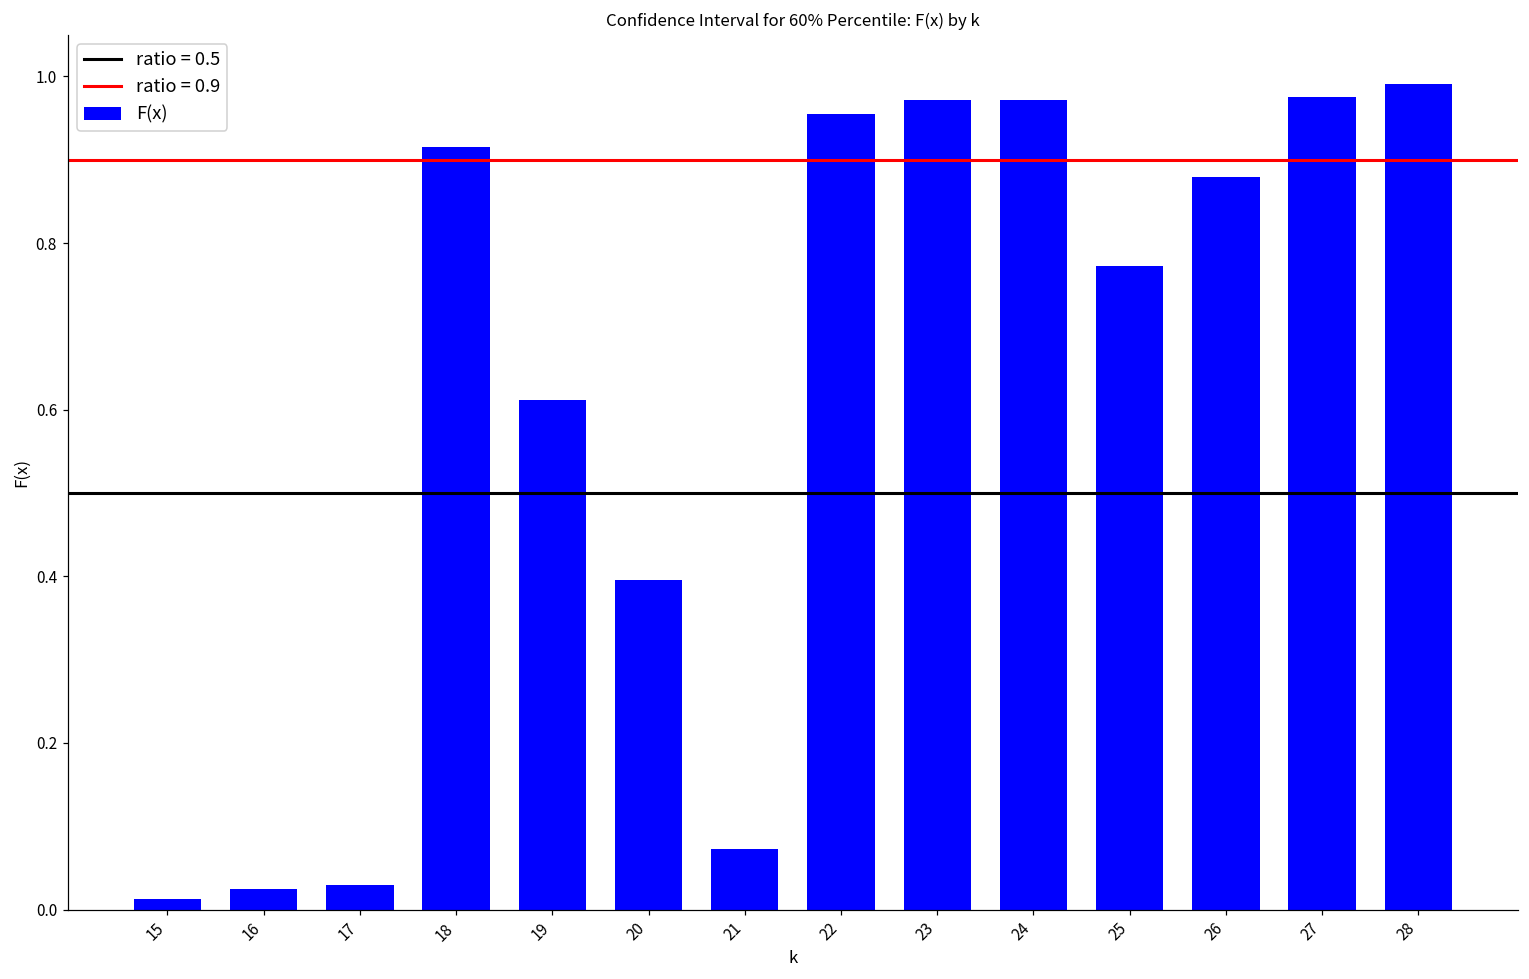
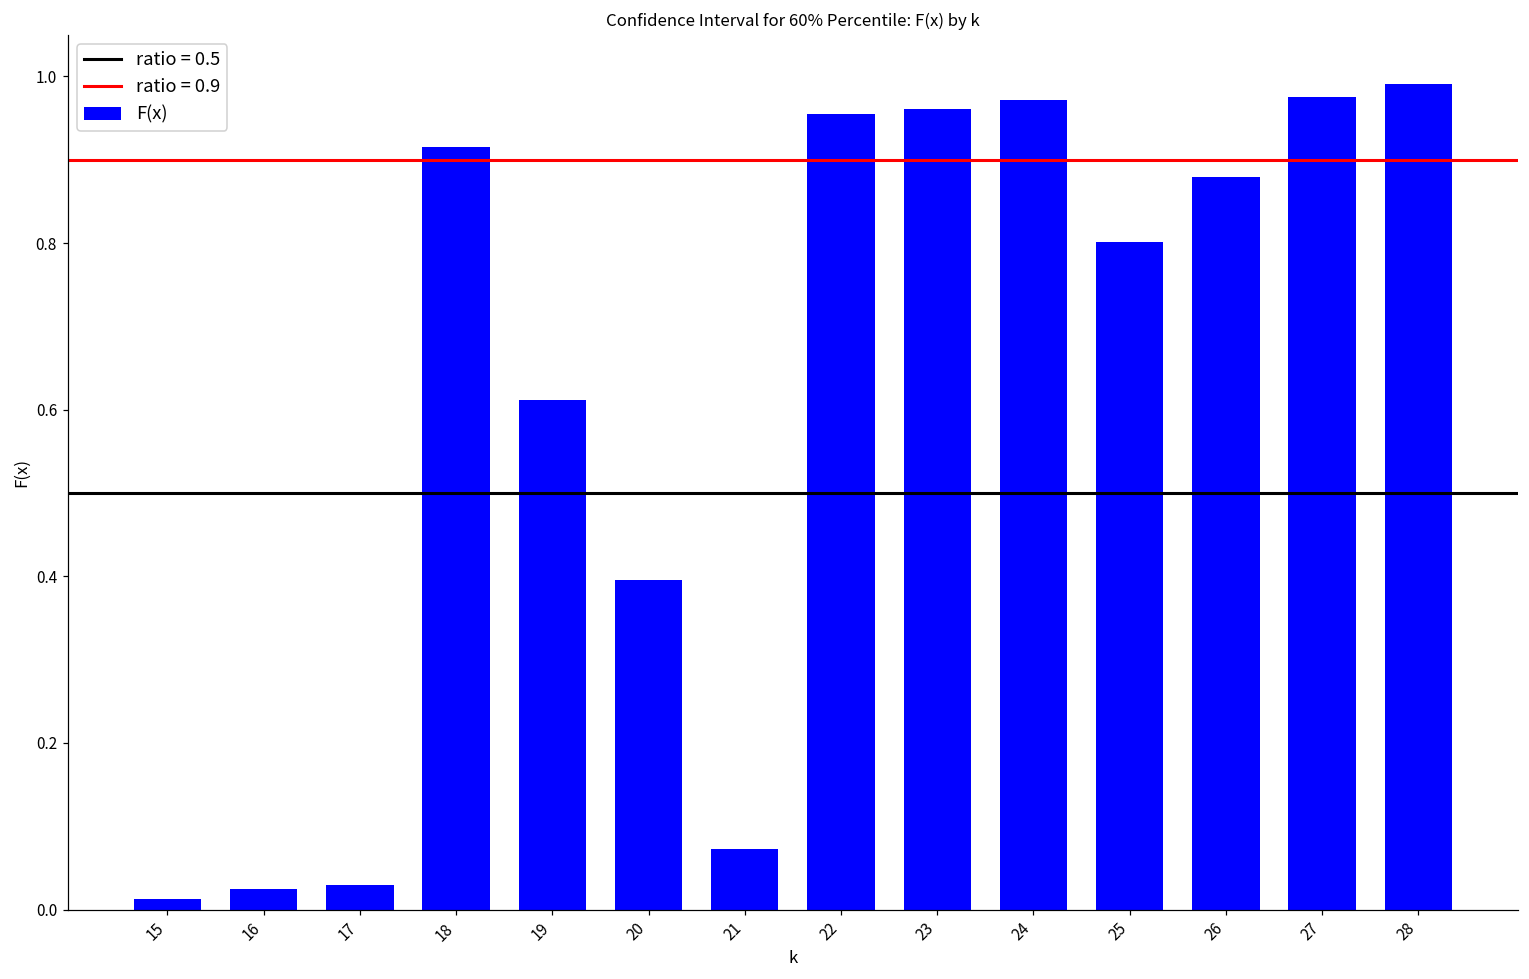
  {
    "15": 0.01,
    "16": 0.02,
    "17": 0.03,
    "18": 0.92,
    "19": 0.61,
    "20": 0.40,
    "21": 0.07,
    "22": 0.96,
-   "23": 0.97,
+   "23": 0.96,
    "24": 0.97,
-   "25": 0.77,
+   "25": 0.80,
    "26": 0.88,
    "27": 0.98,
    "28": 0.99
  }
